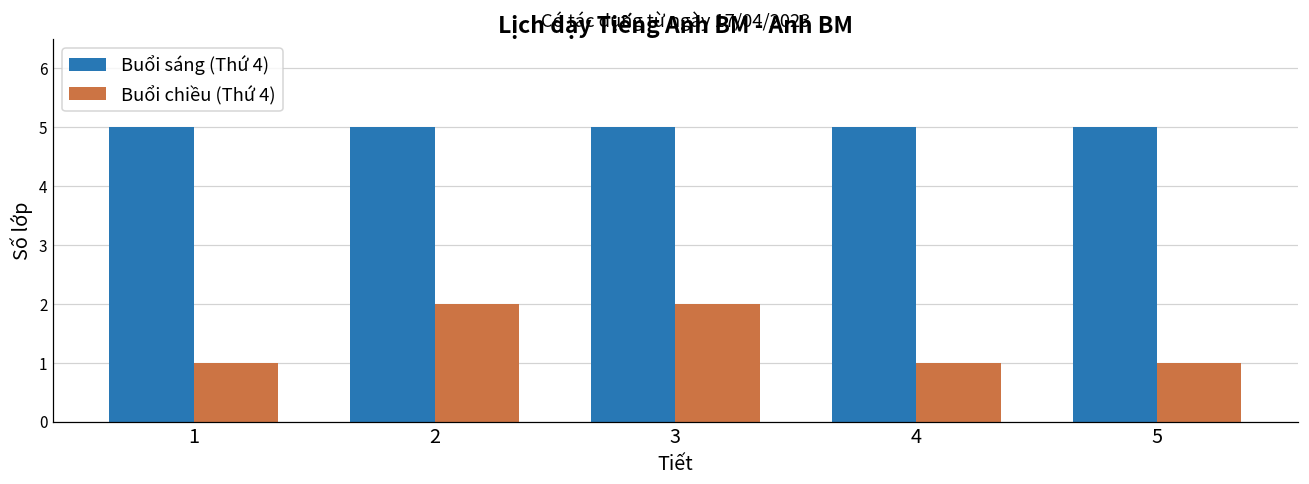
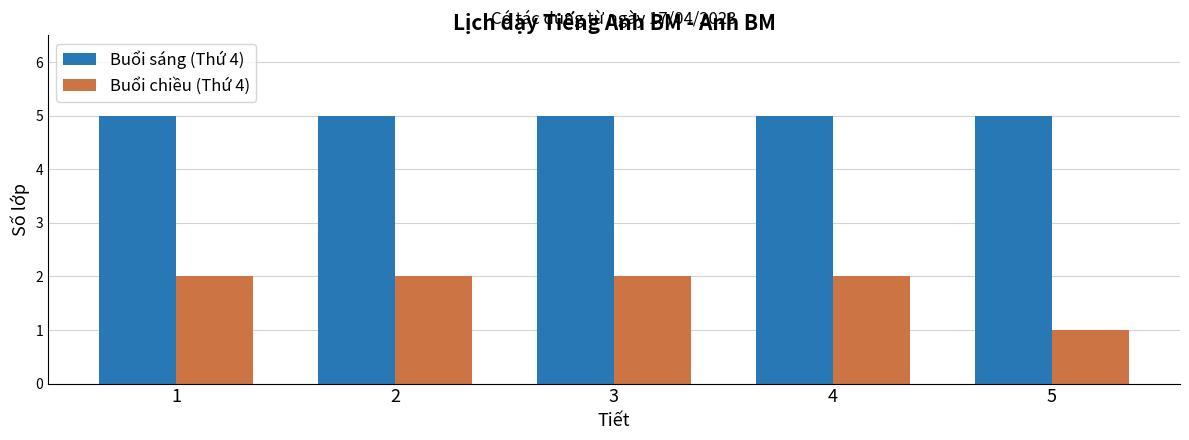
  {
    "Buổi sáng (Thứ 4)": {
      "1": 5,
      "2": 5,
      "3": 5,
      "4": 5,
      "5": 5
    },
    "Buổi chiều (Thứ 4)": {
-     "1": 1,
+     "1": 2,
      "2": 2,
      "3": 2,
-     "4": 1,
+     "4": 2,
      "5": 1
    }
  }
